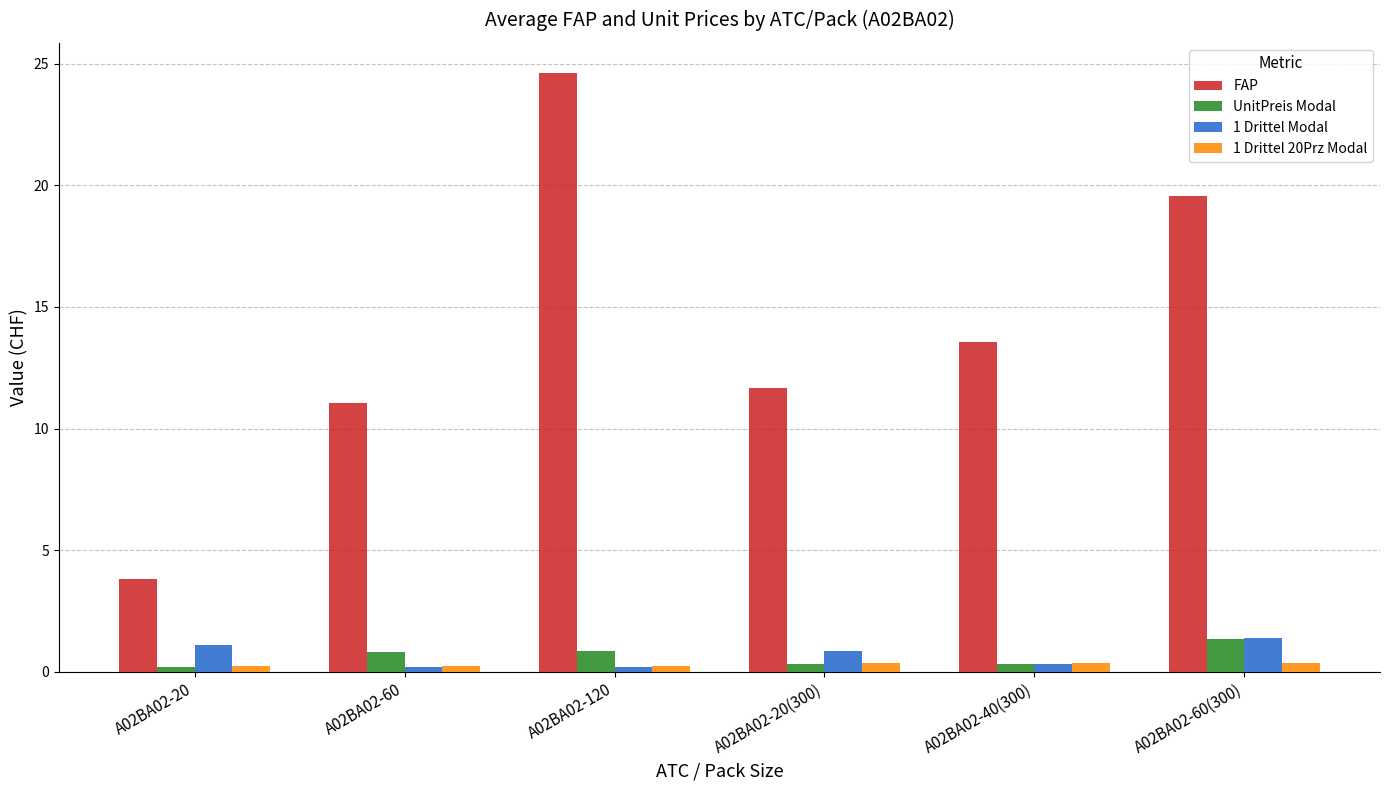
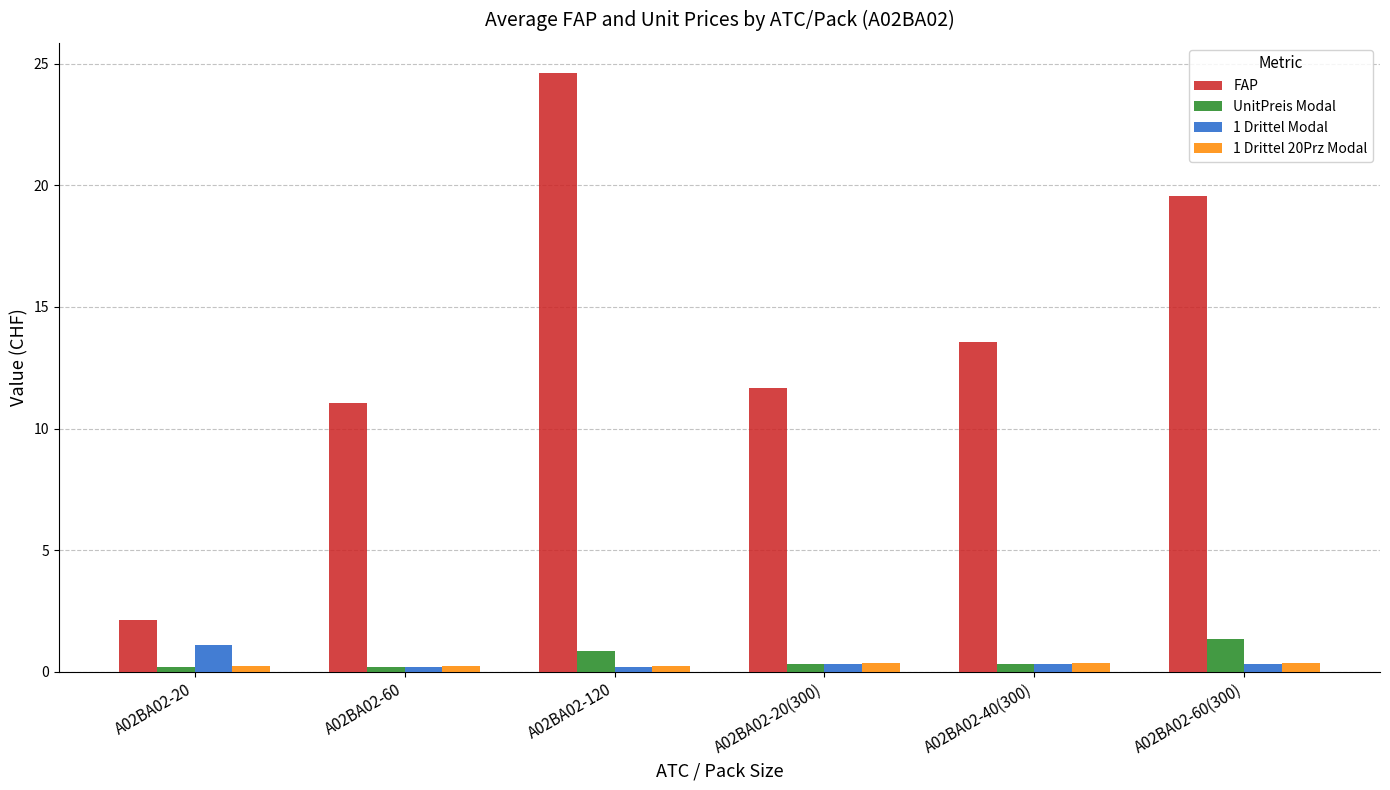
  {
    "FAP": {
-     "A02BA02-20": 3.8,
+     "A02BA02-20": 2.2,
      "A02BA02-60": 11.1,
      "A02BA02-120": 24.6,
      "A02BA02-20(300)": 11.7,
      "A02BA02-40(300)": 13.6,
      "A02BA02-60(300)": 19.6
    },
    "UnitPreis Modal": {
      "A02BA02-20": 0.2,
-     "A02BA02-60": 0.8,
+     "A02BA02-60": 0.2,
      "A02BA02-120": 0.9,
      "A02BA02-20(300)": 0.3,
      "A02BA02-40(300)": 0.3,
      "A02BA02-60(300)": 1.3
    },
    "1 Drittel Modal": {
      "A02BA02-20": 1.1,
      "A02BA02-60": 0.2,
      "A02BA02-120": 0.2,
-     "A02BA02-20(300)": 0.8,
+     "A02BA02-20(300)": 0.3,
      "A02BA02-40(300)": 0.3,
-     "A02BA02-60(300)": 1.4
+     "A02BA02-60(300)": 0.3
    },
    "1 Drittel 20Prz Modal": {
      "A02BA02-20": 0.2,
      "A02BA02-60": 0.2,
      "A02BA02-120": 0.2,
      "A02BA02-20(300)": 0.4,
      "A02BA02-40(300)": 0.4,
      "A02BA02-60(300)": 0.4
    }
  }
